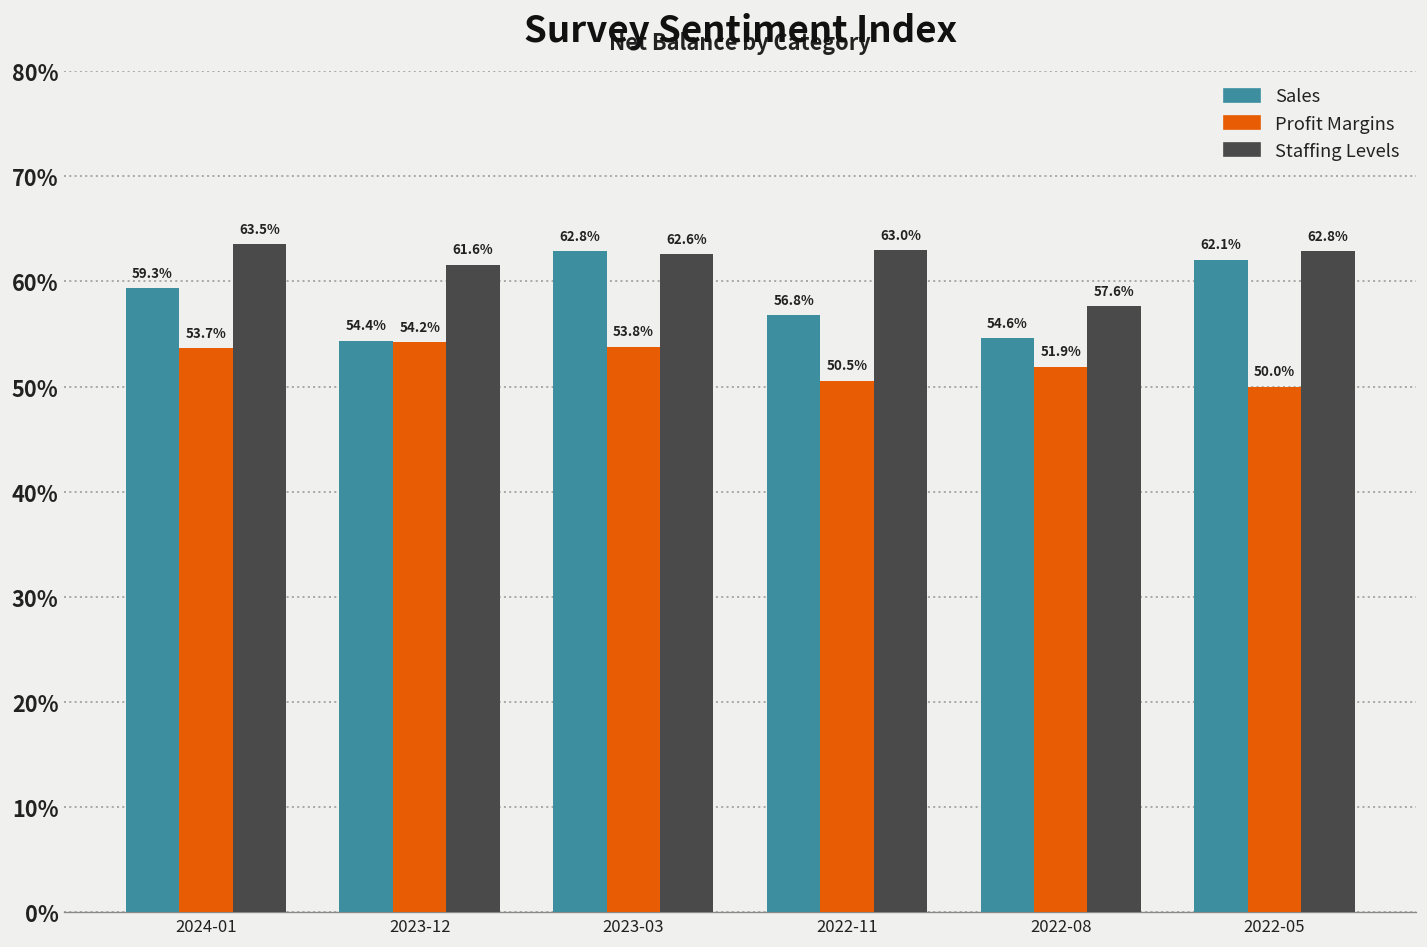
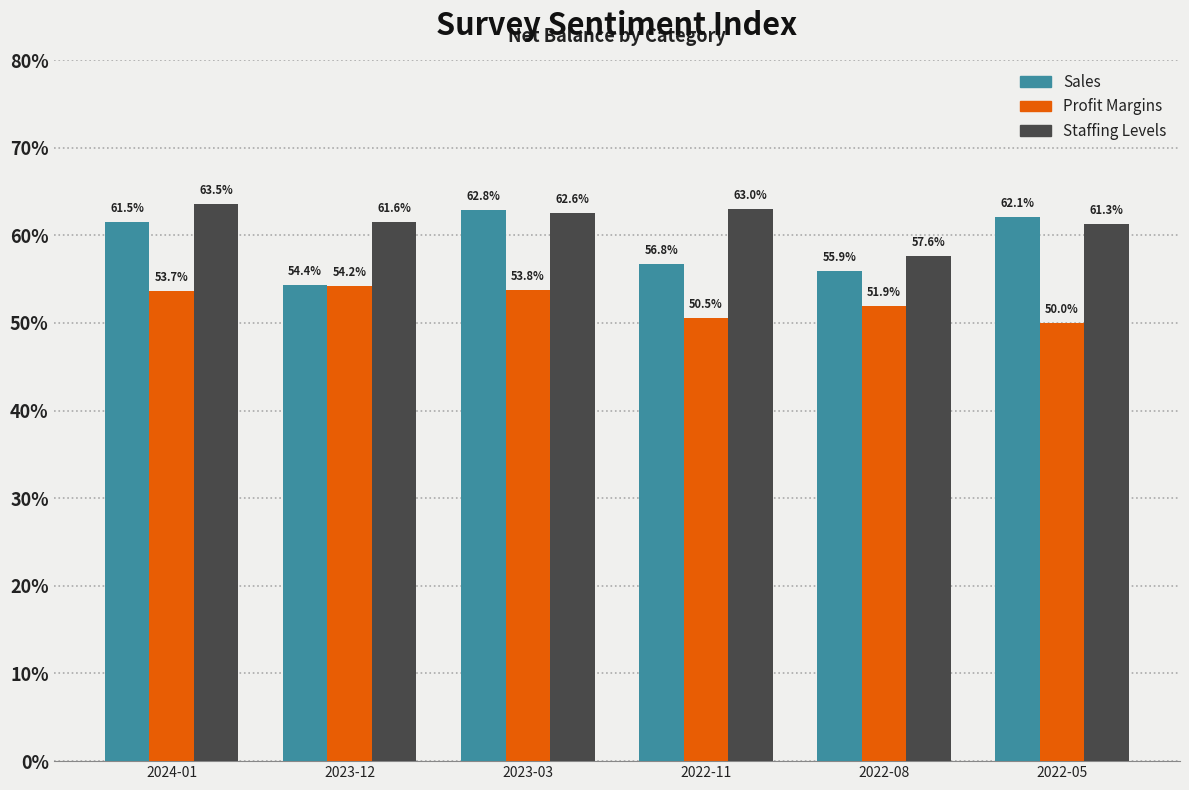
  {
    "Sales": {
-     "2024-01": "59.3%",
+     "2024-01": "61.5%",
      "2023-12": "54.4%",
      "2023-03": "62.8%",
      "2022-11": "56.8%",
-     "2022-08": "54.6%",
+     "2022-08": "55.9%",
      "2022-05": "62.1%"
    },
    "Profit Margins": {
      "2024-01": "53.7%",
      "2023-12": "54.2%",
      "2023-03": "53.8%",
      "2022-11": "50.5%",
      "2022-08": "51.9%",
      "2022-05": "50.0%"
    },
    "Staffing Levels": {
      "2024-01": "63.5%",
      "2023-12": "61.6%",
      "2023-03": "62.6%",
      "2022-11": "63.0%",
      "2022-08": "57.6%",
-     "2022-05": "62.8%"
+     "2022-05": "61.3%"
    }
  }
